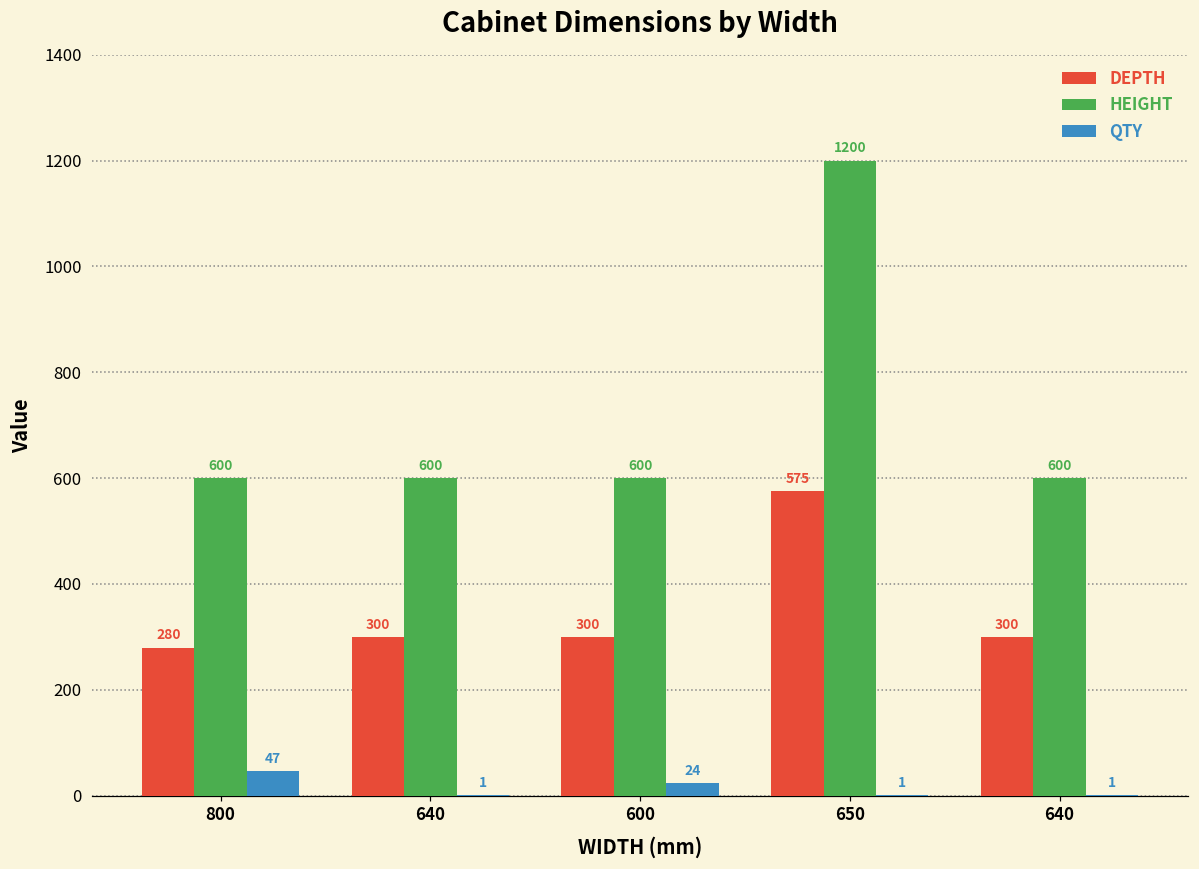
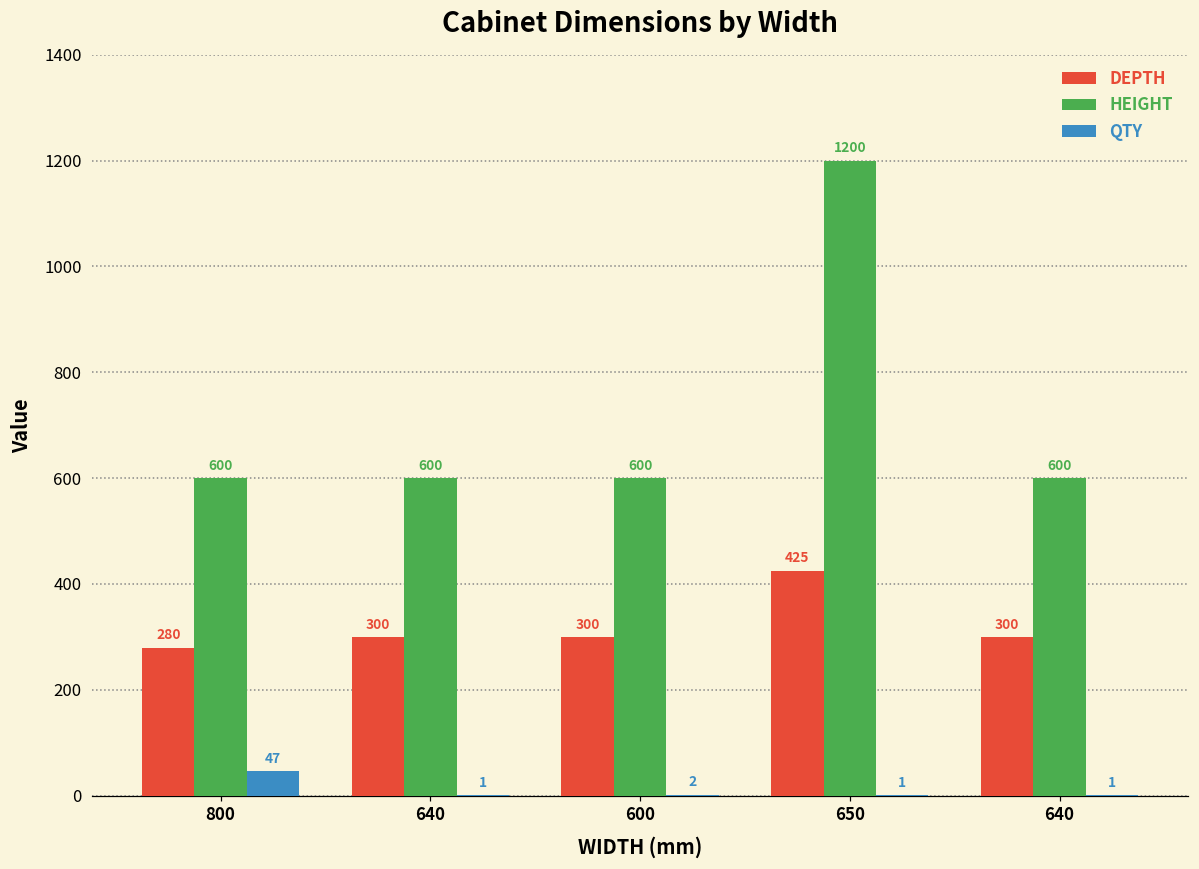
  {
    "DEPTH": {
      "800": 280,
      "600": 300,
-     "650": 575
+     "650": 425
    },
    "HEIGHT": {
      "800": 600,
      "600": 600,
      "650": 1200
    },
    "QTY": {
      "800": 47,
-     "600": 24,
+     "600": 2,
      "650": 1
    }
  }
